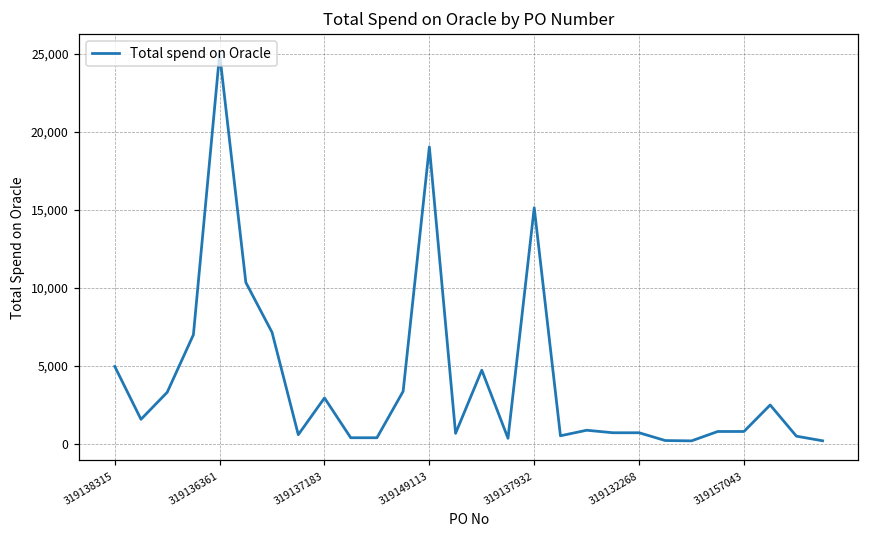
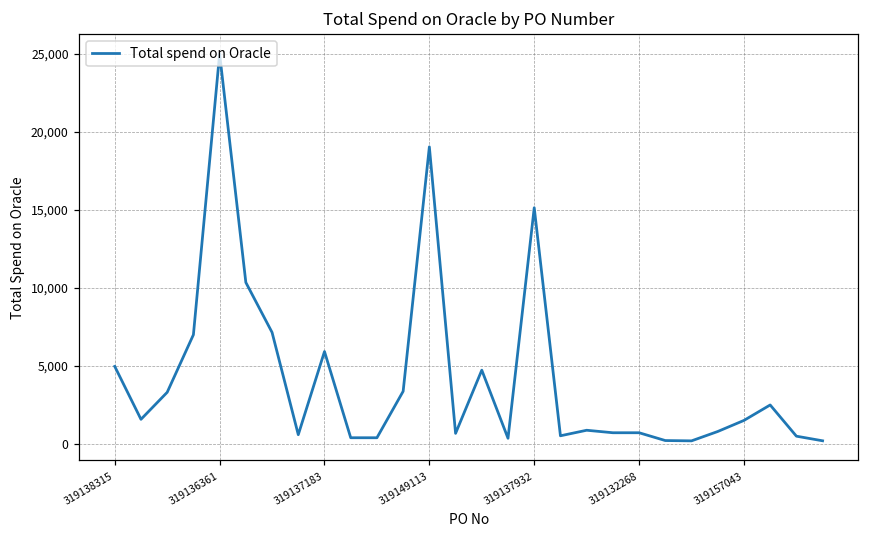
  {
    "319138315": "5,000",
-   "319137183": "3,000",
+   "319137183": "5,900",
    "319149113": "19,000",
    "319137932": "15,100",
    "319132268": "700",
-   "319157043": "800"
+   "319157043": "1,500"
  }
